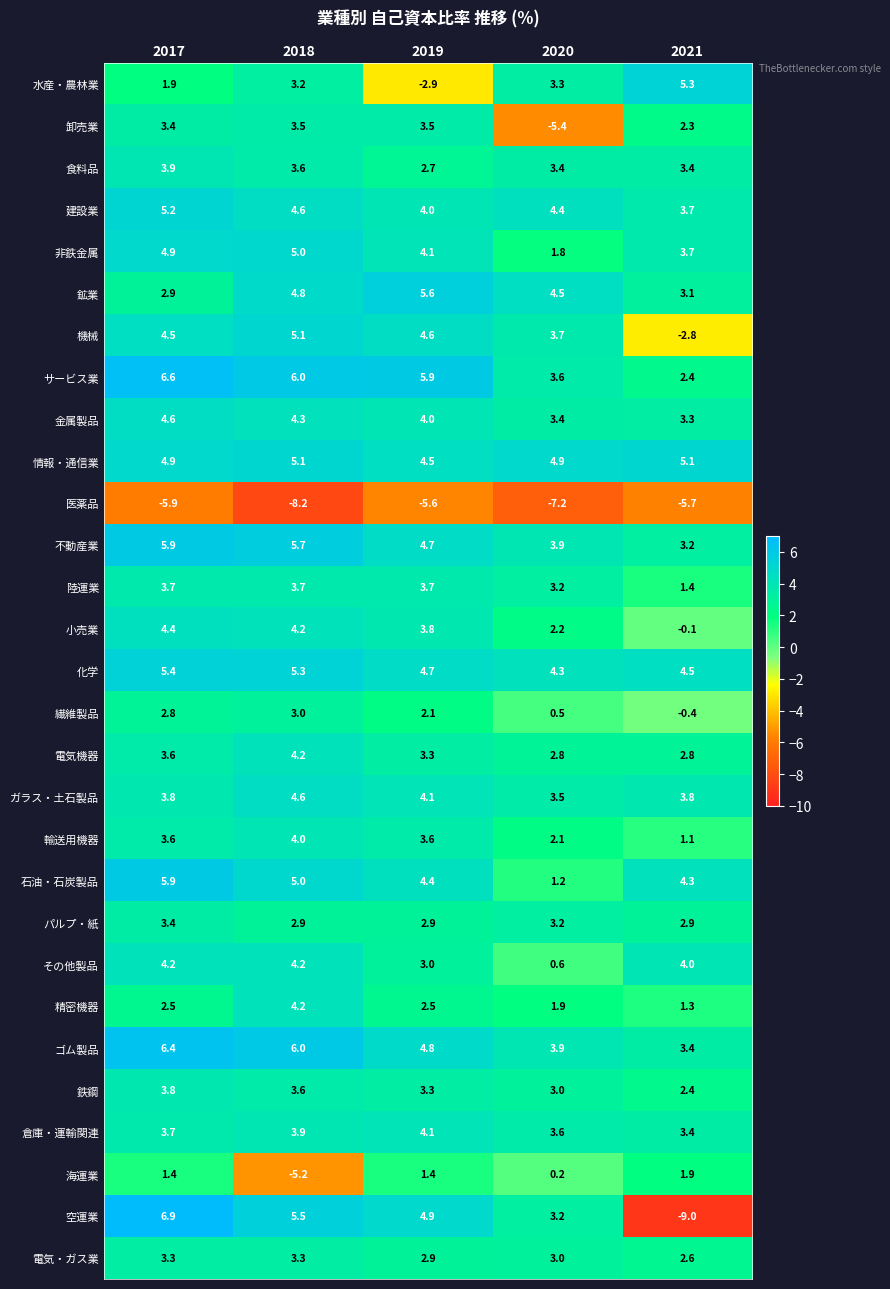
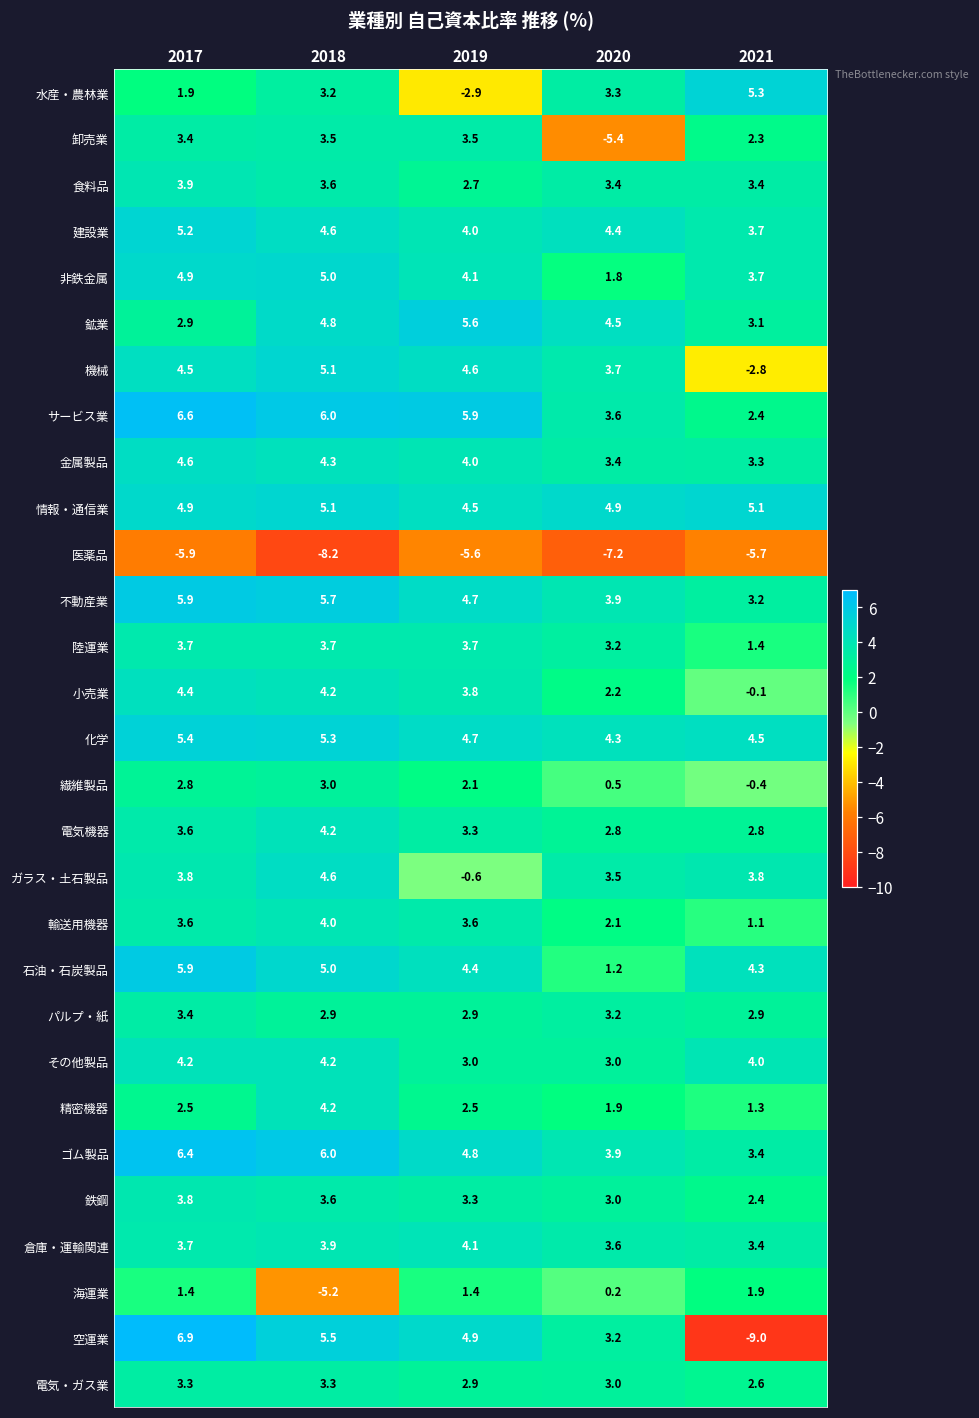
  {
    "水産・農林業": {
      "2017": 1.9,
      "2018": 3.2,
      "2019": -2.9,
      "2020": 3.3,
      "2021": 5.3
    },
    "卸売業": {
      "2017": 3.4,
      "2018": 3.5,
      "2019": 3.5,
      "2020": -5.4,
      "2021": 2.3
    },
    "食料品": {
      "2017": 3.9,
      "2018": 3.6,
      "2019": 2.7,
      "2020": 3.4,
      "2021": 3.4
    },
    "建設業": {
      "2017": 5.2,
      "2018": 4.6,
      "2019": 4.0,
      "2020": 4.4,
      "2021": 3.7
    },
    "非鉄金属": {
      "2017": 4.9,
      "2018": 5.0,
      "2019": 4.1,
      "2020": 1.8,
      "2021": 3.7
    },
    "鉱業": {
      "2017": 2.9,
      "2018": 4.8,
      "2019": 5.6,
      "2020": 4.5,
      "2021": 3.1
    },
    "機械": {
      "2017": 4.5,
      "2018": 5.1,
      "2019": 4.6,
      "2020": 3.7,
      "2021": -2.8
    },
    "サービス業": {
      "2017": 6.6,
      "2018": 6.0,
      "2019": 5.9,
      "2020": 3.6,
      "2021": 2.4
    },
    "金属製品": {
      "2017": 4.6,
      "2018": 4.3,
      "2019": 4.0,
      "2020": 3.4,
      "2021": 3.3
    },
    "情報・通信業": {
      "2017": 4.9,
      "2018": 5.1,
      "2019": 4.5,
      "2020": 4.9,
      "2021": 5.1
    },
    "医薬品": {
      "2017": -5.9,
      "2018": -8.2,
      "2019": -5.6,
      "2020": -7.2,
      "2021": -5.7
    },
    "不動産業": {
      "2017": 5.9,
      "2018": 5.7,
      "2019": 4.7,
      "2020": 3.9,
      "2021": 3.2
    },
    "陸運業": {
      "2017": 3.7,
      "2018": 3.7,
      "2019": 3.7,
      "2020": 3.2,
      "2021": 1.4
    },
    "小売業": {
      "2017": 4.4,
      "2018": 4.2,
      "2019": 3.8,
      "2020": 2.2,
      "2021": -0.1
    },
    "化学": {
      "2017": 5.4,
      "2018": 5.3,
      "2019": 4.7,
      "2020": 4.3,
      "2021": 4.5
    },
    "繊維製品": {
      "2017": 2.8,
      "2018": 3.0,
      "2019": 2.1,
      "2020": 0.5,
      "2021": -0.4
    },
    "電気機器": {
      "2017": 3.6,
      "2018": 4.2,
      "2019": 3.3,
      "2020": 2.8,
      "2021": 2.8
    },
    "ガラス・土石製品": {
      "2017": 3.8,
      "2018": 4.6,
-     "2019": 4.1,
+     "2019": -0.6,
      "2020": 3.5,
      "2021": 3.8
    },
    "輸送用機器": {
      "2017": 3.6,
      "2018": 4.0,
      "2019": 3.6,
      "2020": 2.1,
      "2021": 1.1
    },
    "石油・石炭製品": {
      "2017": 5.9,
      "2018": 5.0,
      "2019": 4.4,
      "2020": 1.2,
      "2021": 4.3
    },
    "パルプ・紙": {
      "2017": 3.4,
      "2018": 2.9,
      "2019": 2.9,
      "2020": 3.2,
      "2021": 2.9
    },
    "その他製品": {
      "2017": 4.2,
      "2018": 4.2,
      "2019": 3.0,
-     "2020": 0.6,
+     "2020": 3.0,
      "2021": 4.0
    },
    "精密機器": {
      "2017": 2.5,
      "2018": 4.2,
      "2019": 2.5,
      "2020": 1.9,
      "2021": 1.3
    },
    "ゴム製品": {
      "2017": 6.4,
      "2018": 6.0,
      "2019": 4.8,
      "2020": 3.9,
      "2021": 3.4
    },
    "鉄鋼": {
      "2017": 3.8,
      "2018": 3.6,
      "2019": 3.3,
      "2020": 3.0,
      "2021": 2.4
    },
    "倉庫・運輸関連": {
      "2017": 3.7,
      "2018": 3.9,
      "2019": 4.1,
      "2020": 3.6,
      "2021": 3.4
    },
    "海運業": {
      "2017": 1.4,
      "2018": -5.2,
      "2019": 1.4,
      "2020": 0.2,
      "2021": 1.9
    },
    "空運業": {
      "2017": 6.9,
      "2018": 5.5,
      "2019": 4.9,
      "2020": 3.2,
      "2021": -9.0
    },
    "電気・ガス業": {
      "2017": 3.3,
      "2018": 3.3,
      "2019": 2.9,
      "2020": 3.0,
      "2021": 2.6
    }
  }
